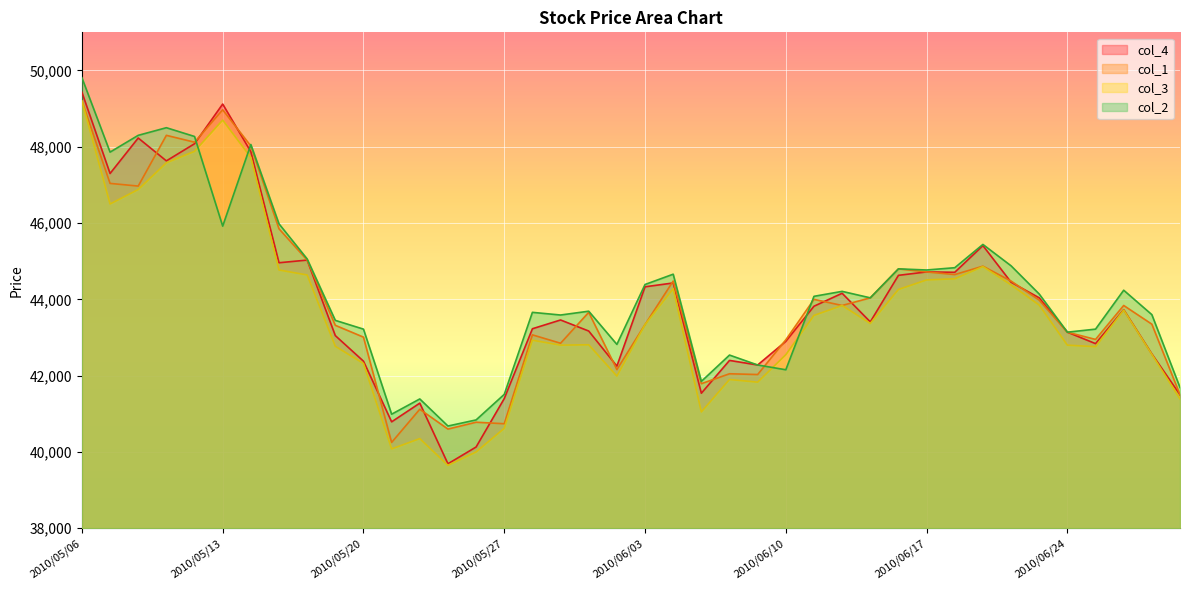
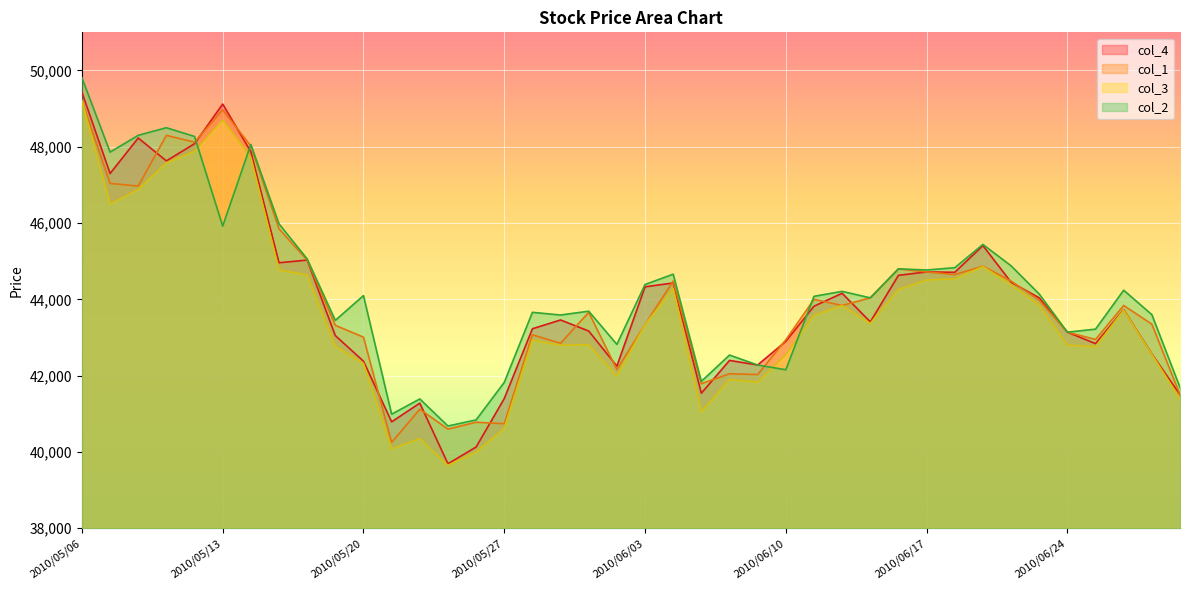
  {
    "col_2": {
      "2010/05/06": "49,800",
      "2010/05/13": "45,900",
-     "2010/05/20": "43,200",
-     "2010/05/27": "41,500",
+     "2010/05/20": "44,100",
+     "2010/05/27": "41,800",
      "2010/06/10": "42,200"
    }
  }
